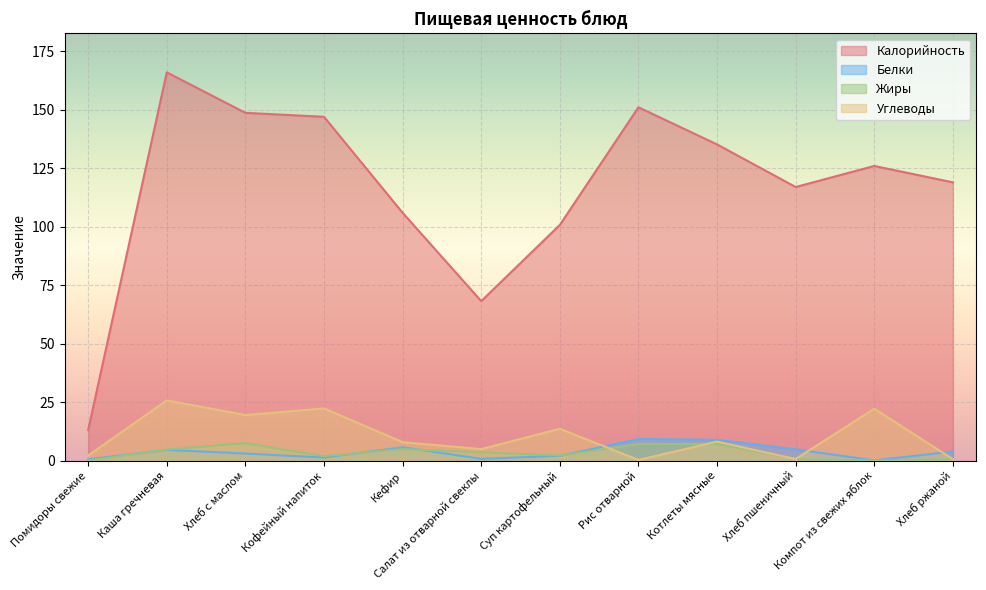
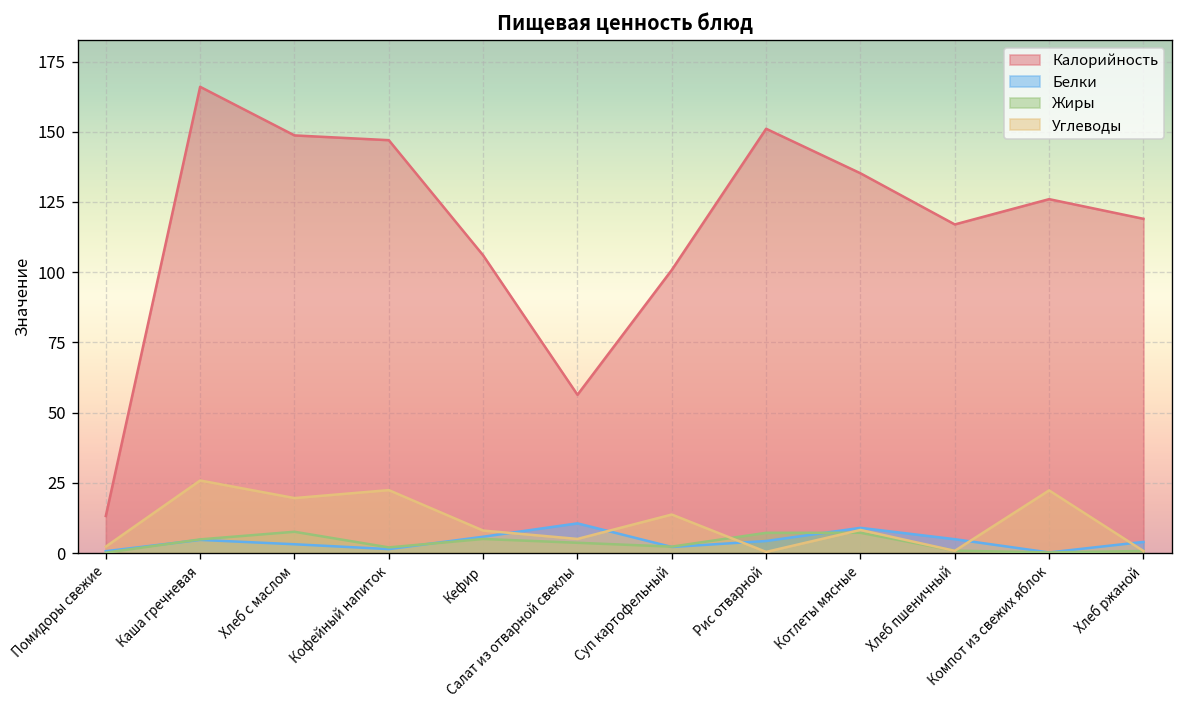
  {
    "Калорийность": {
      "Помидоры свежие": 13,
      "Каша гречневая": 166,
      "Хлеб с маслом": 149,
      "Кофейный напиток": 147,
      "Кефир": 106,
-     "Салат из отварной свеклы": 68,
+     "Салат из отварной свеклы": 56,
      "Суп картофельный": 101,
      "Рис отварной": 151,
      "Котлеты мясные": 135,
      "Хлеб пшеничный": 117,
      "Компот из свежих яблок": 126,
      "Хлеб ржаной": 119
    },
    "Белки": {
      "Хлеб с маслом": 3,
-     "Салат из отварной свеклы": 1,
-     "Рис отварной": 9,
+     "Салат из отварной свеклы": 11,
+     "Рис отварной": 4,
      "Хлеб пшеничный": 5,
      "Хлеб ржаной": 4
    }
  }
